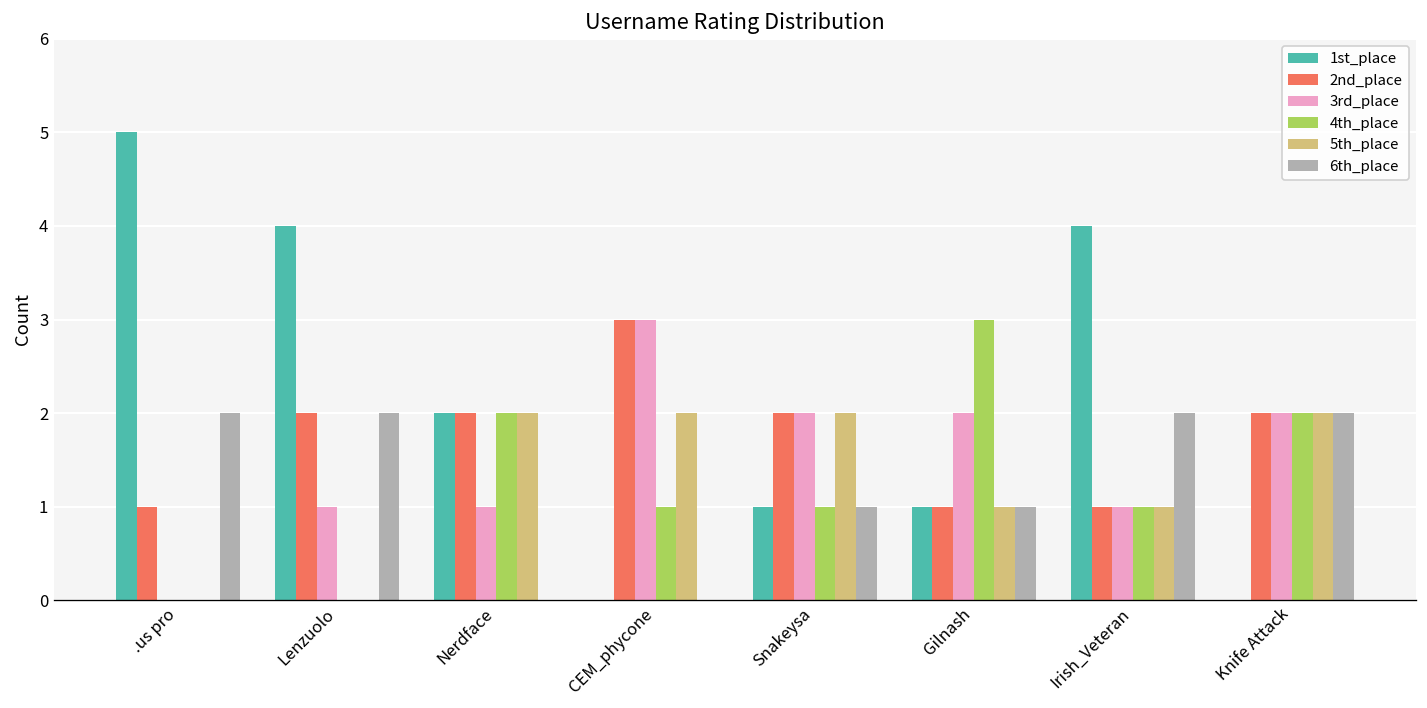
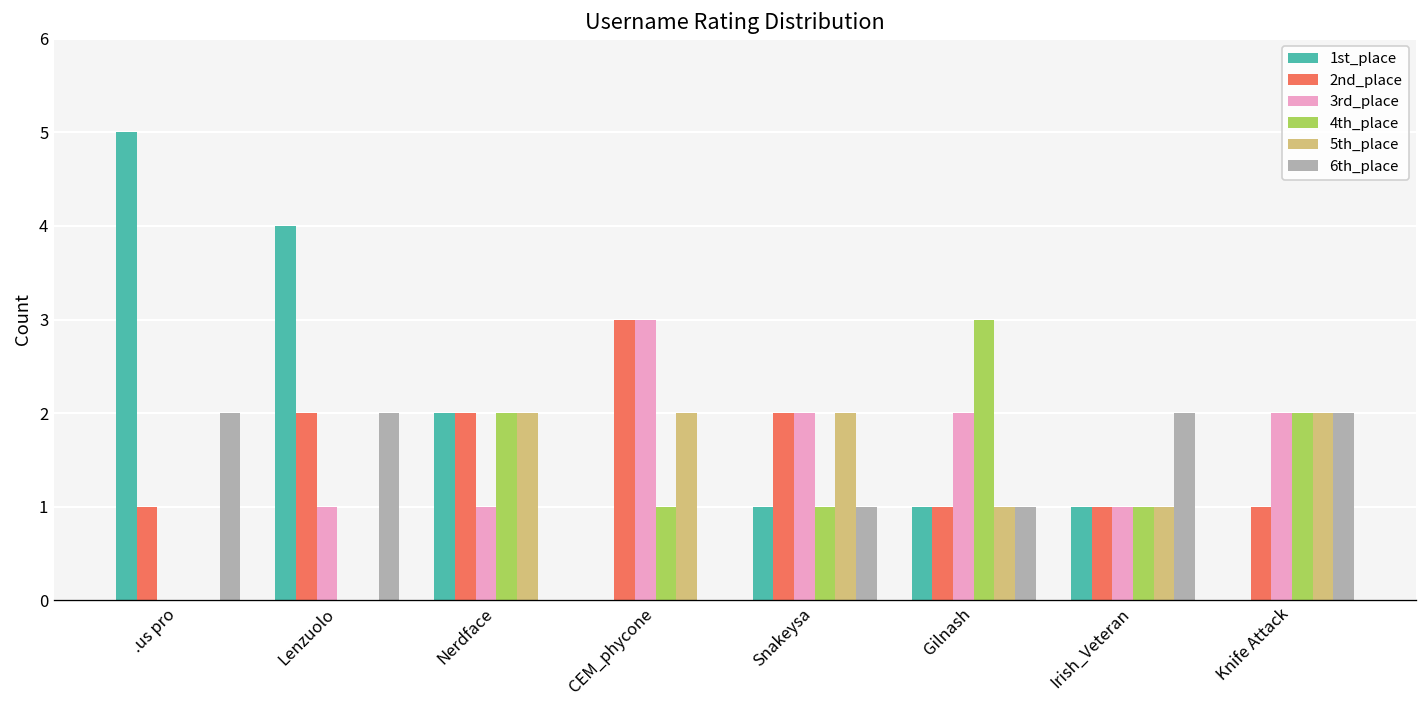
  {
    "1st_place": {
      ".us pro": 5,
      "Lenzuolo": 4,
      "Nerdface": 2,
      "CEM_phycone": 0,
      "Snakeysa": 1,
      "Gilnash": 1,
-     "Irish_Veteran": 4,
+     "Irish_Veteran": 1,
      "Knife Attack": 0
    },
    "2nd_place": {
      ".us pro": 1,
      "Lenzuolo": 2,
      "Nerdface": 2,
      "CEM_phycone": 3,
      "Snakeysa": 2,
      "Gilnash": 1,
      "Irish_Veteran": 1,
-     "Knife Attack": 2
+     "Knife Attack": 1
    },
    "3rd_place": {
      ".us pro": 0,
      "Lenzuolo": 1,
      "Nerdface": 1,
      "CEM_phycone": 3,
      "Snakeysa": 2,
      "Gilnash": 2,
      "Irish_Veteran": 1,
      "Knife Attack": 2
    },
    "6th_place": {
      ".us pro": 2,
      "Lenzuolo": 2,
      "Nerdface": 0,
      "CEM_phycone": 0,
      "Snakeysa": 1,
      "Gilnash": 1,
      "Irish_Veteran": 2,
      "Knife Attack": 2
    }
  }
